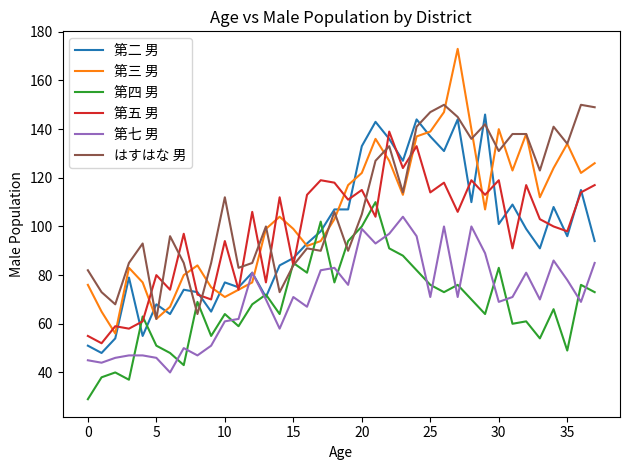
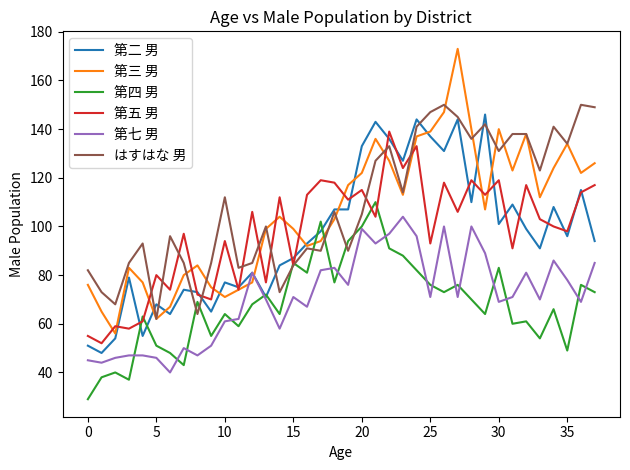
  {
    "第二 男": {
      "0": 51,
      "5": 68,
      "10": 77,
      "15": 87,
      "20": 133,
      "25": 137,
      "30": 101,
      "35": 96
    },
    "第三 男": {
      "0": 76,
      "10": 71,
      "15": 99,
      "20": 122,
      "25": 139,
      "30": 140
    },
    "第四 男": {
      "0": 29,
      "5": 51,
      "10": 64,
      "25": 76,
      "30": 83,
      "35": 49
    },
    "第五 男": {
      "0": 55,
      "5": 80,
      "10": 94,
      "20": 115,
-     "25": 114,
+     "25": 93,
      "30": 119,
      "35": 98
    },
    "第七 男": {
      "0": 45,
      "5": 46,
      "10": 61,
      "15": 71,
      "25": 71,
      "30": 69,
      "35": 78
    },
    "はすはな 男": {
      "0": 82,
      "10": 112,
      "20": 105,
      "25": 147,
      "30": 131
    }
  }
